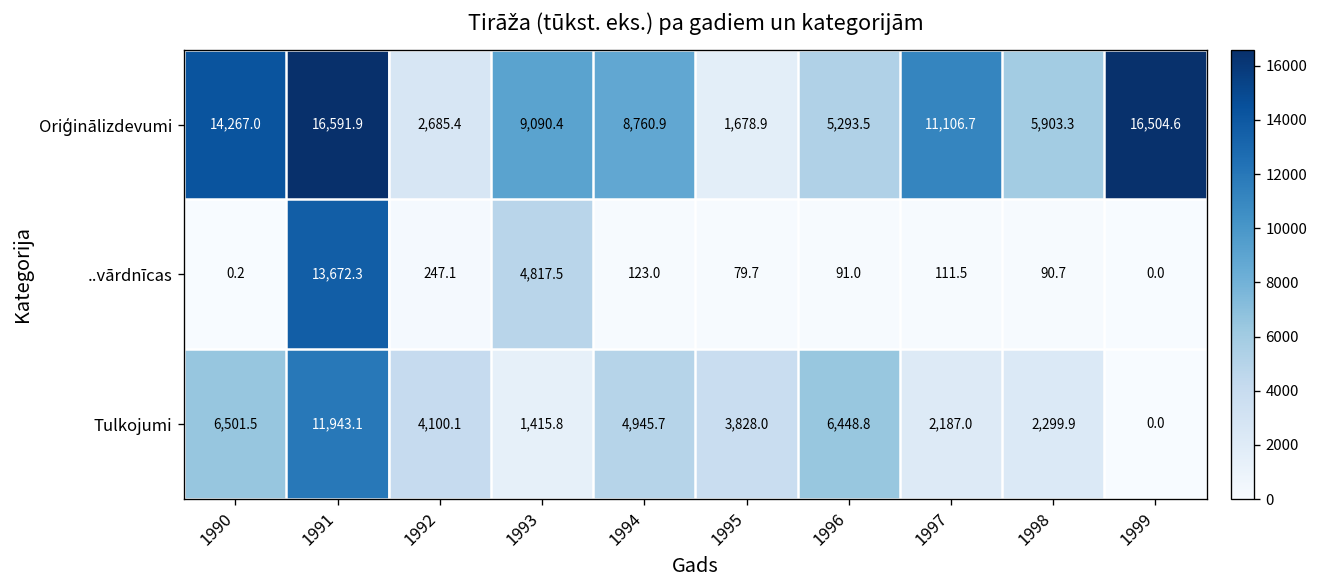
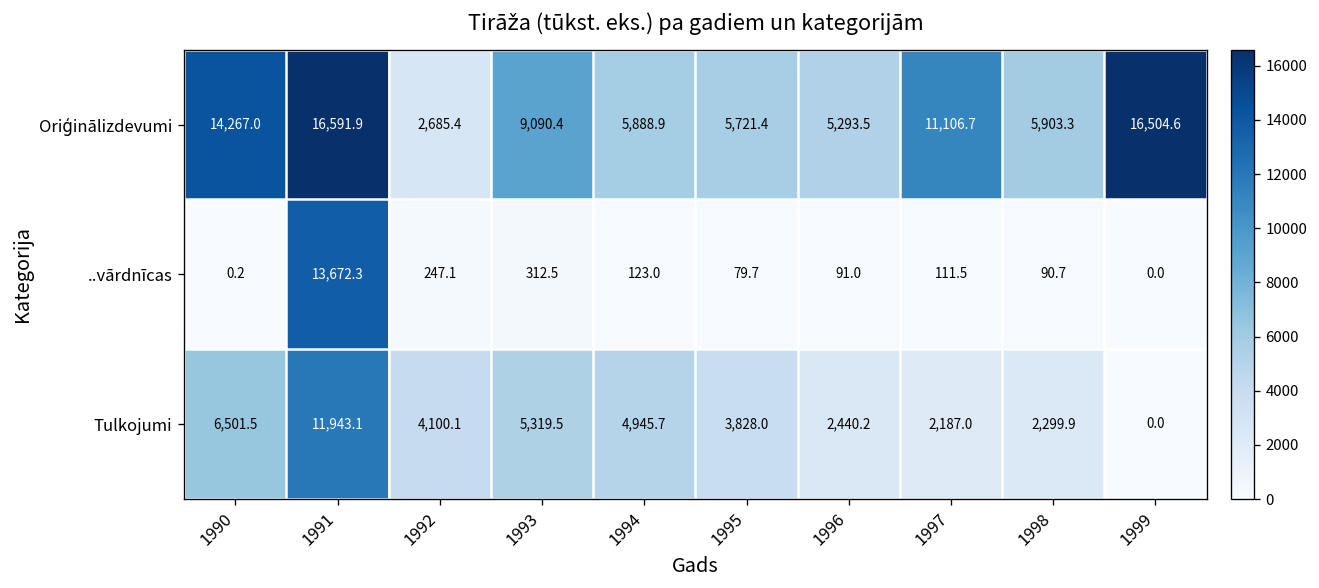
  {
    "Oriģinālizdevumi": {
      "1990": "14,267.0",
      "1991": "16,591.9",
      "1992": "2,685.4",
      "1993": "9,090.4",
-     "1994": "8,760.9",
-     "1995": "1,678.9",
+     "1994": "5,888.9",
+     "1995": "5,721.4",
      "1996": "5,293.5",
      "1997": "11,106.7",
      "1998": "5,903.3",
      "1999": "16,504.6"
    },
    "..vārdnīcas": {
      "1990": "0.2",
      "1991": "13,672.3",
      "1992": "247.1",
-     "1993": "4,817.5",
+     "1993": "312.5",
      "1994": "123.0",
      "1995": "79.7",
      "1996": "91.0",
      "1997": "111.5",
      "1998": "90.7",
      "1999": "0.0"
    },
    "Tulkojumi": {
      "1990": "6,501.5",
      "1991": "11,943.1",
      "1992": "4,100.1",
-     "1993": "1,415.8",
+     "1993": "5,319.5",
      "1994": "4,945.7",
      "1995": "3,828.0",
-     "1996": "6,448.8",
+     "1996": "2,440.2",
      "1997": "2,187.0",
      "1998": "2,299.9",
      "1999": "0.0"
    }
  }
